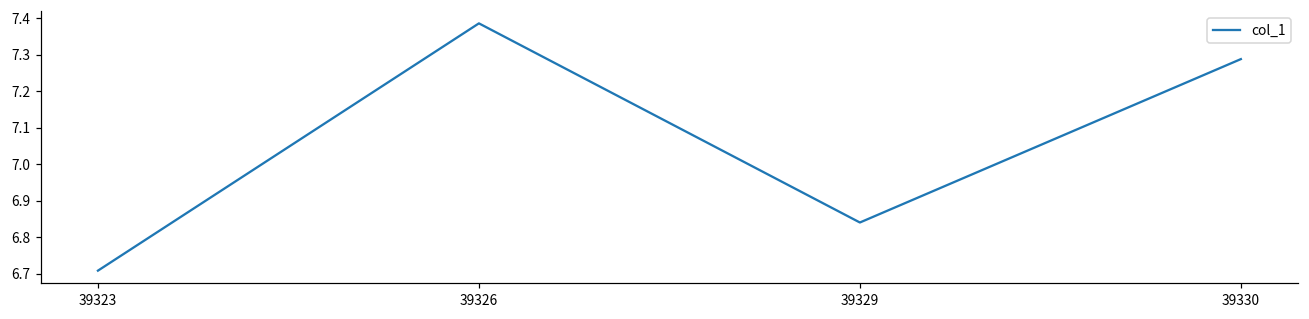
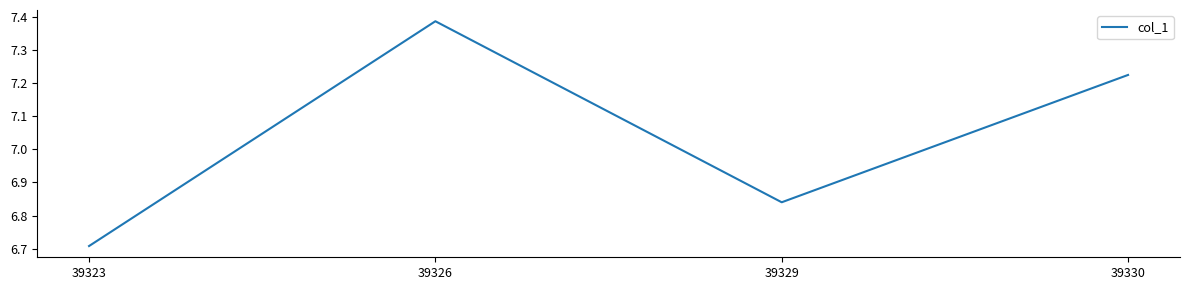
  {
    "39323": 6.71,
    "39326": 7.39,
    "39329": 6.84,
-   "39330": 7.29
+   "39330": 7.22
  }
